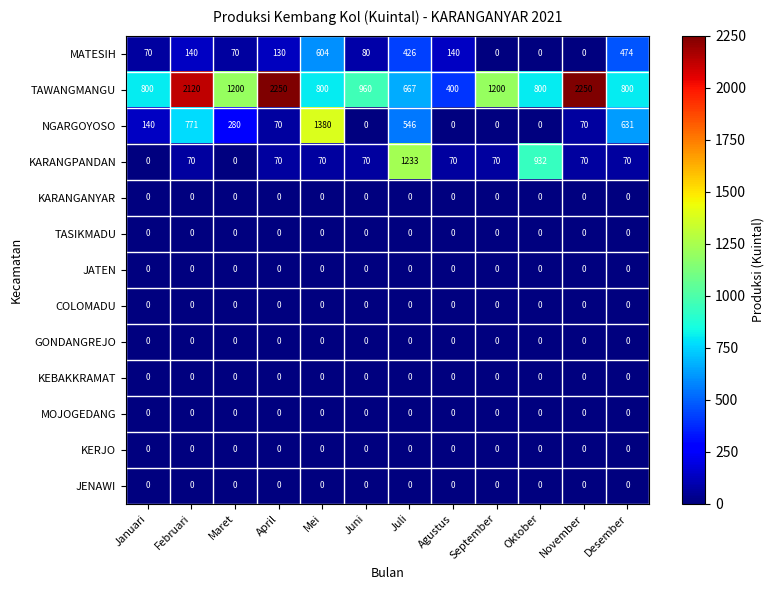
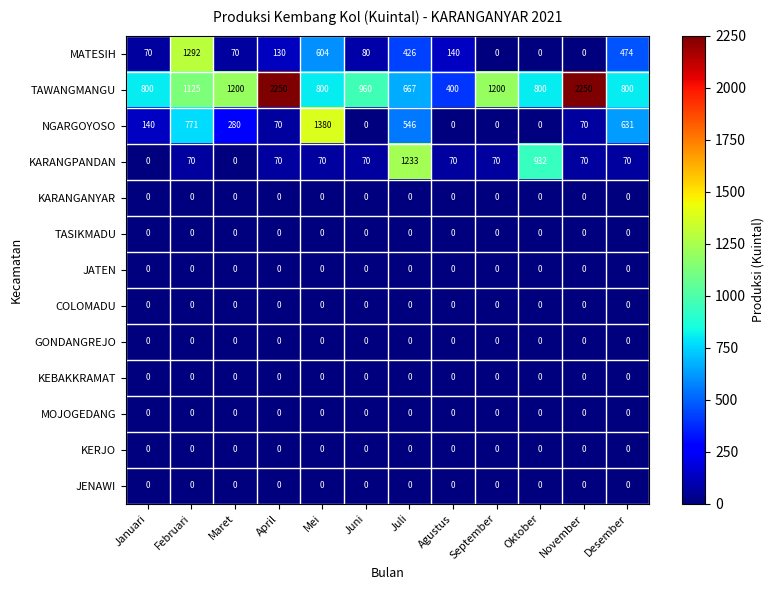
  {
    "MATESIH": {
      "Januari": 70,
-     "Februari": 140,
+     "Februari": 1292,
      "Maret": 70,
      "April": 130,
      "Mei": 604,
      "Juni": 80,
      "Juli": 426,
      "Agustus": 140,
      "September": 0,
      "Oktober": 0,
      "November": 0,
      "Desember": 474
    },
    "TAWANGMANGU": {
      "Januari": 800,
-     "Februari": 2120,
+     "Februari": 1125,
      "Maret": 1200,
      "April": 2250,
      "Mei": 800,
      "Juni": 960,
      "Juli": 667,
      "Agustus": 400,
      "September": 1200,
      "Oktober": 800,
      "November": 2250,
      "Desember": 800
    },
    "NGARGOYOSO": {
      "Januari": 140,
      "Februari": 771,
      "Maret": 280,
      "April": 70,
      "Mei": 1380,
      "Juni": 0,
      "Juli": 546,
      "Agustus": 0,
      "September": 0,
      "Oktober": 0,
      "November": 70,
      "Desember": 631
    },
    "KARANGPANDAN": {
      "Januari": 0,
      "Februari": 70,
      "Maret": 0,
      "April": 70,
      "Mei": 70,
      "Juni": 70,
      "Juli": 1233,
      "Agustus": 70,
      "September": 70,
      "Oktober": 932,
      "November": 70,
      "Desember": 70
    },
    "KARANGANYAR": {
      "Januari": 0,
      "Februari": 0,
      "Maret": 0,
      "April": 0,
      "Mei": 0,
      "Juni": 0,
      "Juli": 0,
      "Agustus": 0,
      "September": 0,
      "Oktober": 0,
      "November": 0,
      "Desember": 0
    },
    "TASIKMADU": {
      "Januari": 0,
      "Februari": 0,
      "Maret": 0,
      "April": 0,
      "Mei": 0,
      "Juni": 0,
      "Juli": 0,
      "Agustus": 0,
      "September": 0,
      "Oktober": 0,
      "November": 0,
      "Desember": 0
    },
    "JATEN": {
      "Januari": 0,
      "Februari": 0,
      "Maret": 0,
      "April": 0,
      "Mei": 0,
      "Juni": 0,
      "Juli": 0,
      "Agustus": 0,
      "September": 0,
      "Oktober": 0,
      "November": 0,
      "Desember": 0
    },
    "COLOMADU": {
      "Januari": 0,
      "Februari": 0,
      "Maret": 0,
      "April": 0,
      "Mei": 0,
      "Juni": 0,
      "Juli": 0,
      "Agustus": 0,
      "September": 0,
      "Oktober": 0,
      "November": 0,
      "Desember": 0
    },
    "GONDANGREJO": {
      "Januari": 0,
      "Februari": 0,
      "Maret": 0,
      "April": 0,
      "Mei": 0,
      "Juni": 0,
      "Juli": 0,
      "Agustus": 0,
      "September": 0,
      "Oktober": 0,
      "November": 0,
      "Desember": 0
    },
    "KEBAKKRAMAT": {
      "Januari": 0,
      "Februari": 0,
      "Maret": 0,
      "April": 0,
      "Mei": 0,
      "Juni": 0,
      "Juli": 0,
      "Agustus": 0,
      "September": 0,
      "Oktober": 0,
      "November": 0,
      "Desember": 0
    },
    "MOJOGEDANG": {
      "Januari": 0,
      "Februari": 0,
      "Maret": 0,
      "April": 0,
      "Mei": 0,
      "Juni": 0,
      "Juli": 0,
      "Agustus": 0,
      "September": 0,
      "Oktober": 0,
      "November": 0,
      "Desember": 0
    },
    "KERJO": {
      "Januari": 0,
      "Februari": 0,
      "Maret": 0,
      "April": 0,
      "Mei": 0,
      "Juni": 0,
      "Juli": 0,
      "Agustus": 0,
      "September": 0,
      "Oktober": 0,
      "November": 0,
      "Desember": 0
    },
    "JENAWI": {
      "Januari": 0,
      "Februari": 0,
      "Maret": 0,
      "April": 0,
      "Mei": 0,
      "Juni": 0,
      "Juli": 0,
      "Agustus": 0,
      "September": 0,
      "Oktober": 0,
      "November": 0,
      "Desember": 0
    }
  }
